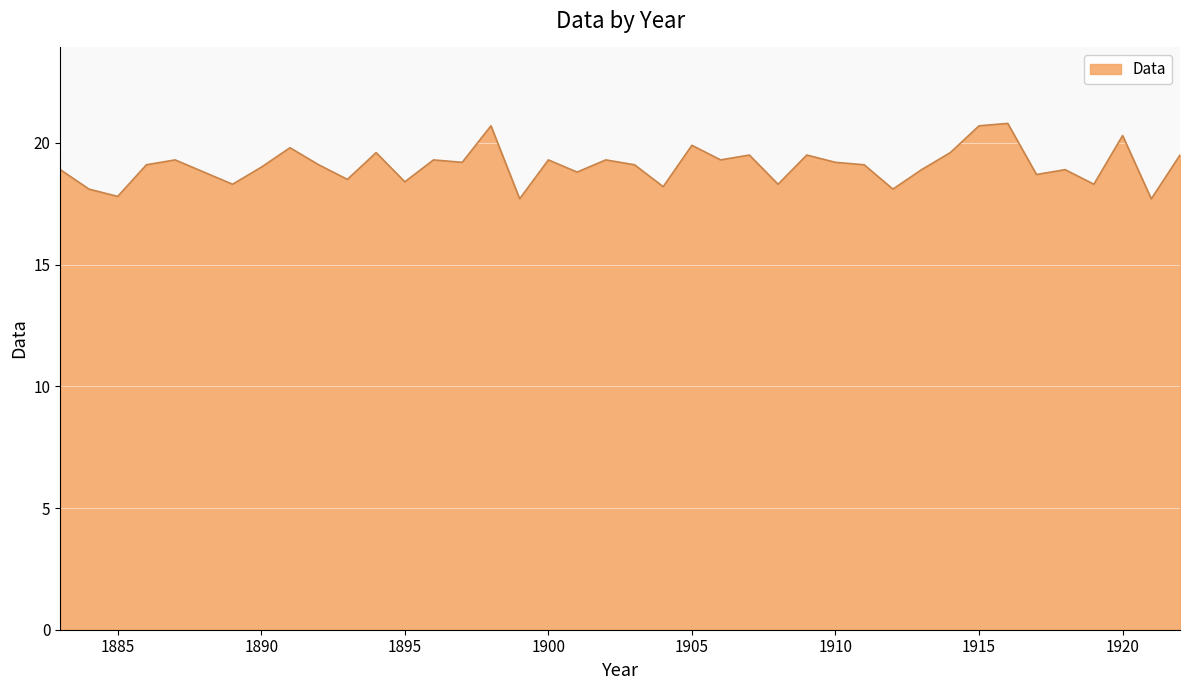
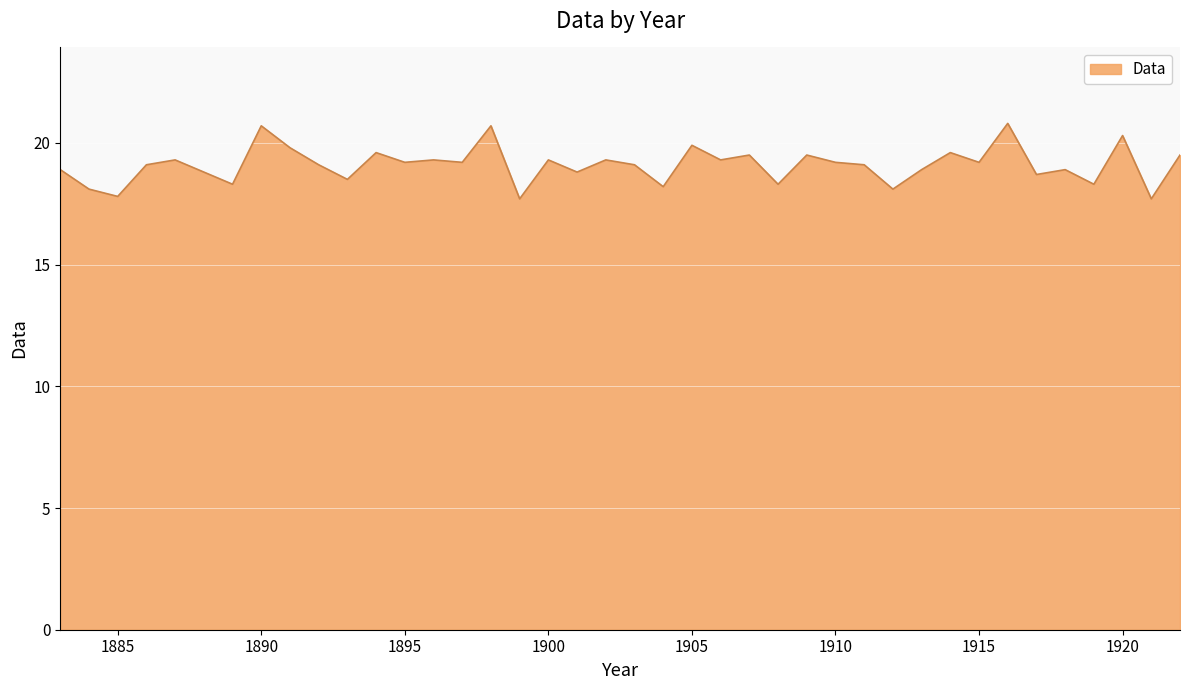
  {
    "1885": 17.8,
-   "1890": 19.0,
-   "1895": 18.4,
+   "1890": 20.7,
+   "1895": 19.2,
    "1900": 19.3,
    "1905": 19.9,
    "1910": 19.2,
-   "1915": 20.7,
+   "1915": 19.2,
    "1920": 20.3
  }
